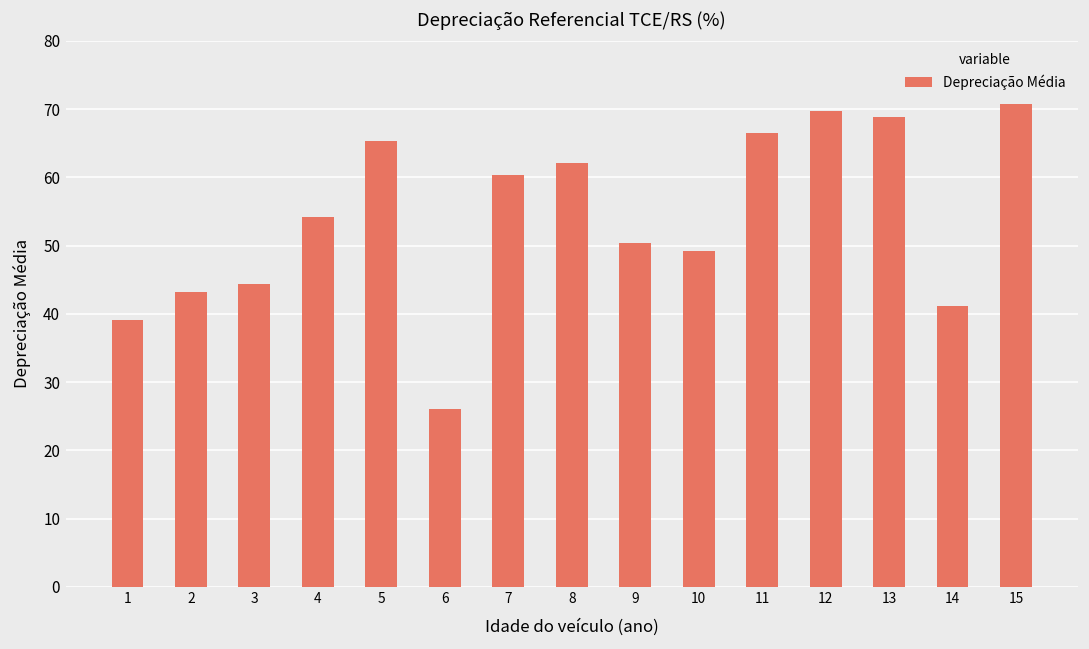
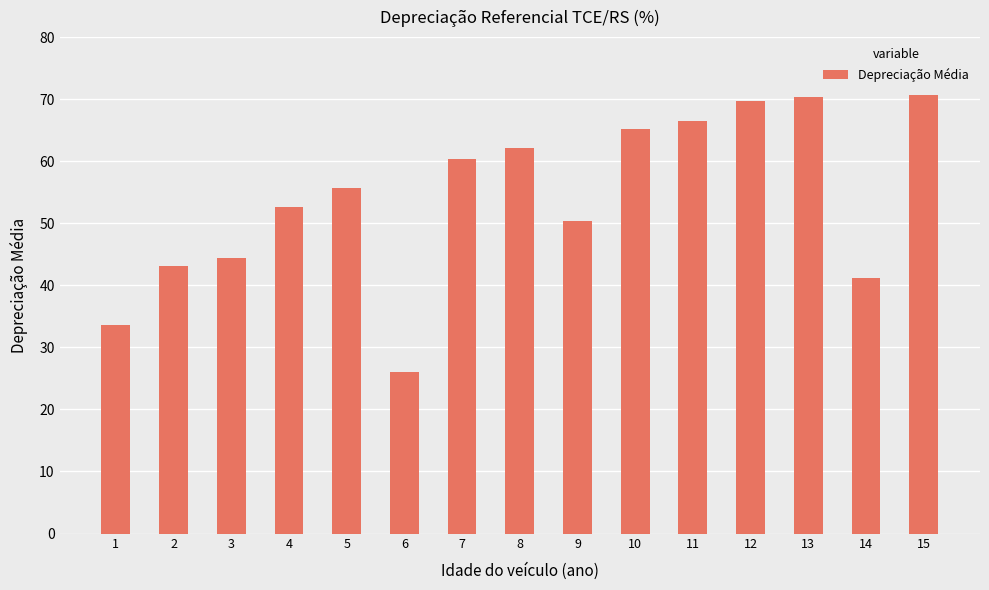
  {
-   "1": 39,
+   "1": 34,
    "2": 43,
    "3": 44,
-   "4": 54,
-   "5": 65,
+   "4": 53,
+   "5": 56,
    "6": 26,
    "7": 60,
    "8": 62,
    "9": 50,
-   "10": 49,
+   "10": 65,
    "11": 66,
    "12": 70,
-   "13": 69,
+   "13": 70,
    "14": 41,
    "15": 71
  }
